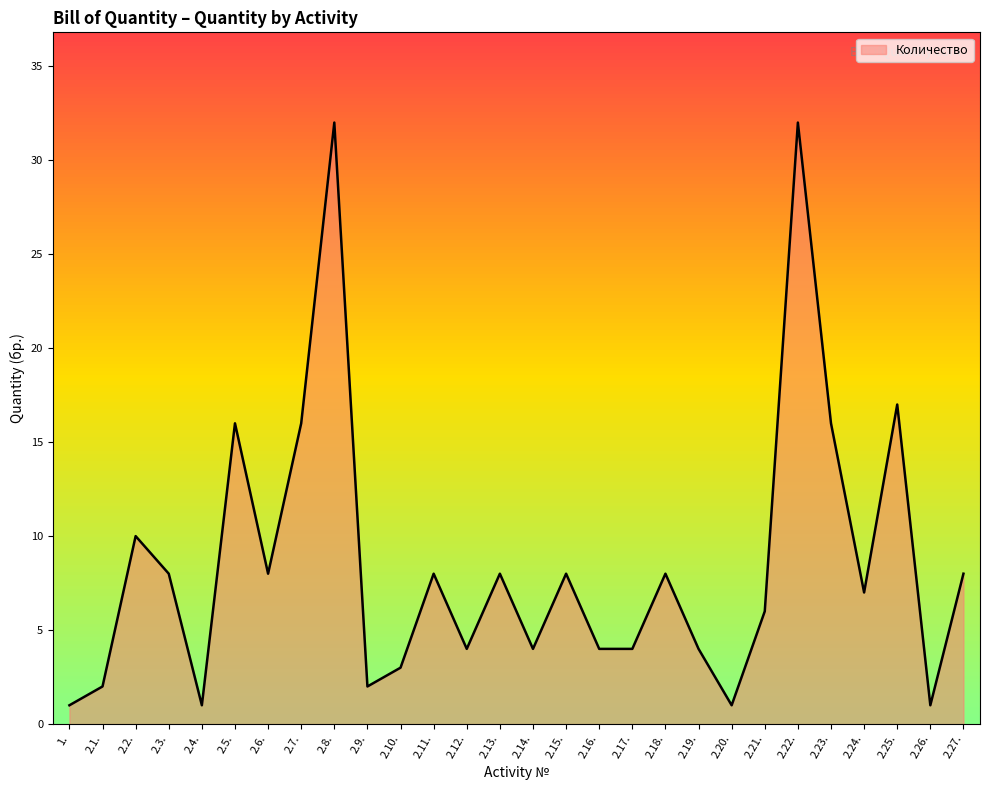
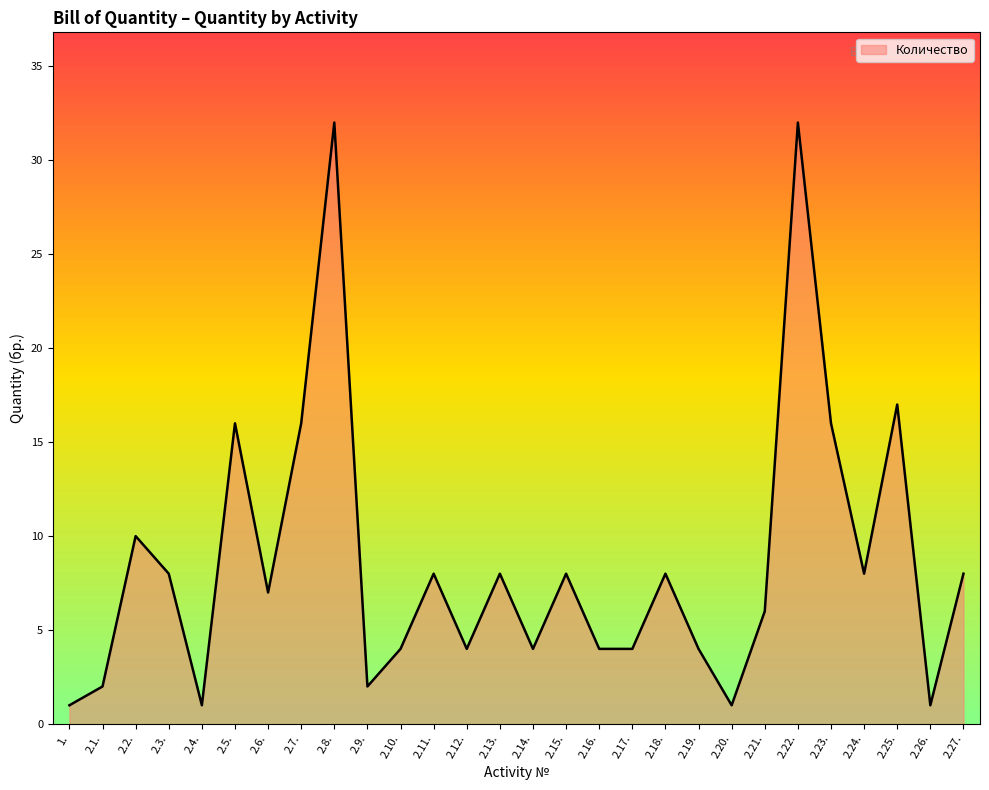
  {
    "1.": 1,
    "2.1.": 2,
    "2.2.": 10,
    "2.3.": 8,
    "2.4.": 1,
    "2.5.": 16,
-   "2.6.": 8,
+   "2.6.": 7,
    "2.7.": 16,
    "2.8.": 32,
    "2.9.": 2,
-   "2.10.": 3,
+   "2.10.": 4,
    "2.11.": 8,
    "2.12.": 4,
    "2.13.": 8,
    "2.14.": 4,
    "2.15.": 8,
    "2.16.": 4,
    "2.17.": 4,
    "2.18.": 8,
    "2.19.": 4,
    "2.20.": 1,
    "2.21.": 6,
    "2.22.": 32,
    "2.23.": 16,
-   "2.24.": 7,
+   "2.24.": 8,
    "2.25.": 17,
    "2.26.": 1,
    "2.27.": 8
  }
